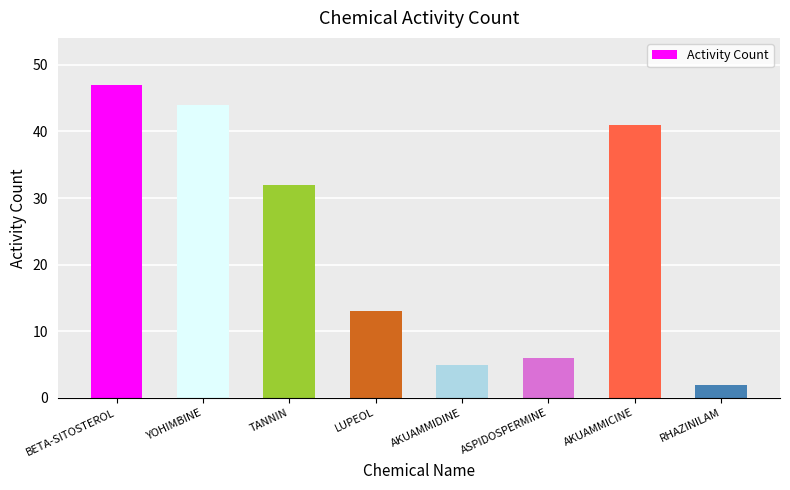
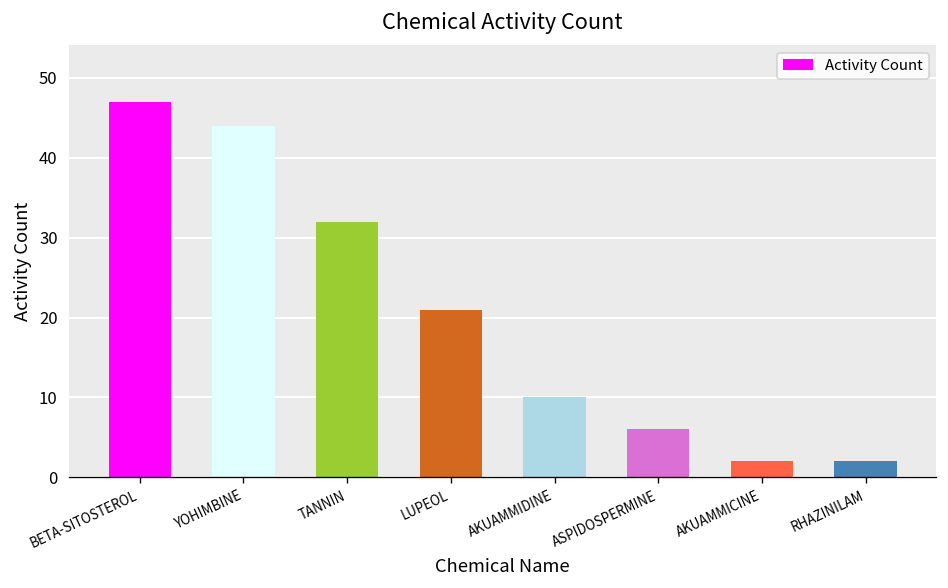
  {
    "BETA-SITOSTEROL": 47,
    "YOHIMBINE": 44,
    "TANNIN": 32,
-   "LUPEOL": 13,
-   "AKUAMMIDINE": 5,
+   "LUPEOL": 21,
+   "AKUAMMIDINE": 10,
    "ASPIDOSPERMINE": 6,
-   "AKUAMMICINE": 41,
+   "AKUAMMICINE": 2,
    "RHAZINILAM": 2
  }
